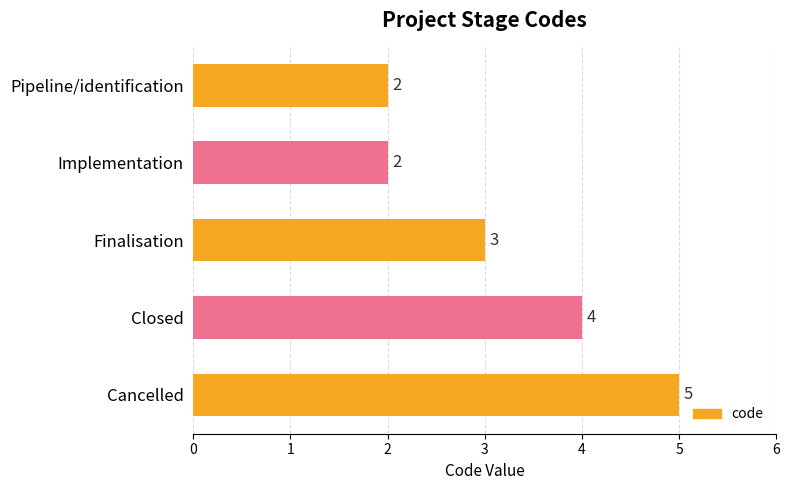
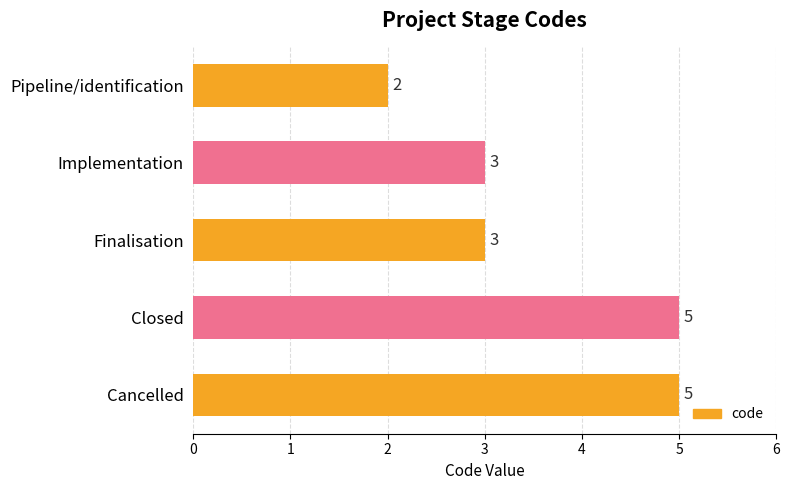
  {
    "Pipeline/identification": 2,
-   "Implementation": 2,
+   "Implementation": 3,
    "Finalisation": 3,
-   "Closed": 4,
+   "Closed": 5,
    "Cancelled": 5
  }
